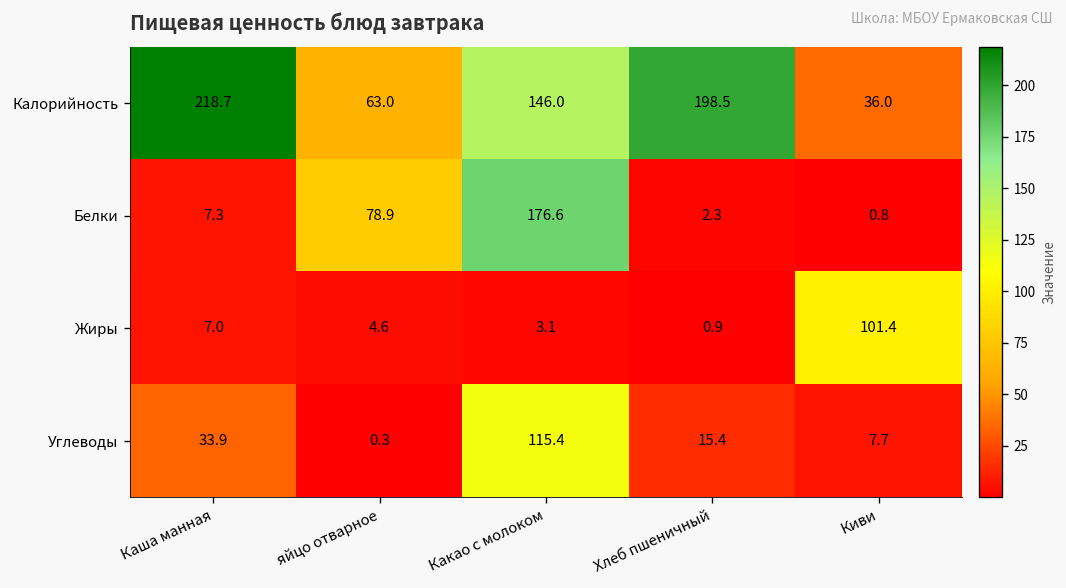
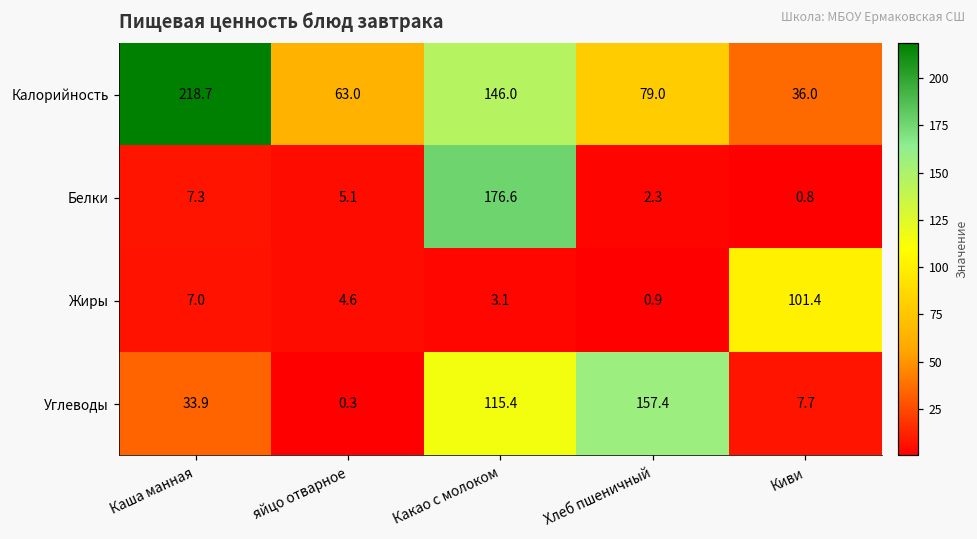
  {
    "Калорийность": {
      "Каша манная": 218.7,
      "яйцо отварное": 63.0,
      "Какао с молоком": 146.0,
-     "Хлеб пшеничный": 198.5,
+     "Хлеб пшеничный": 79.0,
      "Киви": 36.0
    },
    "Белки": {
      "Каша манная": 7.3,
-     "яйцо отварное": 78.9,
+     "яйцо отварное": 5.1,
      "Какао с молоком": 176.6,
      "Хлеб пшеничный": 2.3,
      "Киви": 0.8
    },
    "Жиры": {
      "Каша манная": 7.0,
      "яйцо отварное": 4.6,
      "Какао с молоком": 3.1,
      "Хлеб пшеничный": 0.9,
      "Киви": 101.4
    },
    "Углеводы": {
      "Каша манная": 33.9,
      "яйцо отварное": 0.3,
      "Какао с молоком": 115.4,
-     "Хлеб пшеничный": 15.4,
+     "Хлеб пшеничный": 157.4,
      "Киви": 7.7
    }
  }
